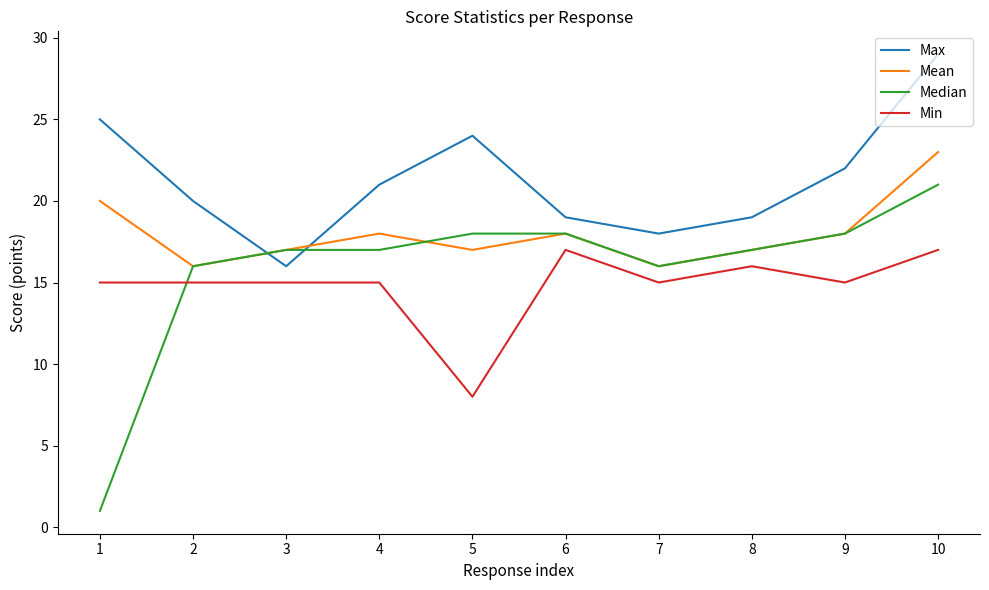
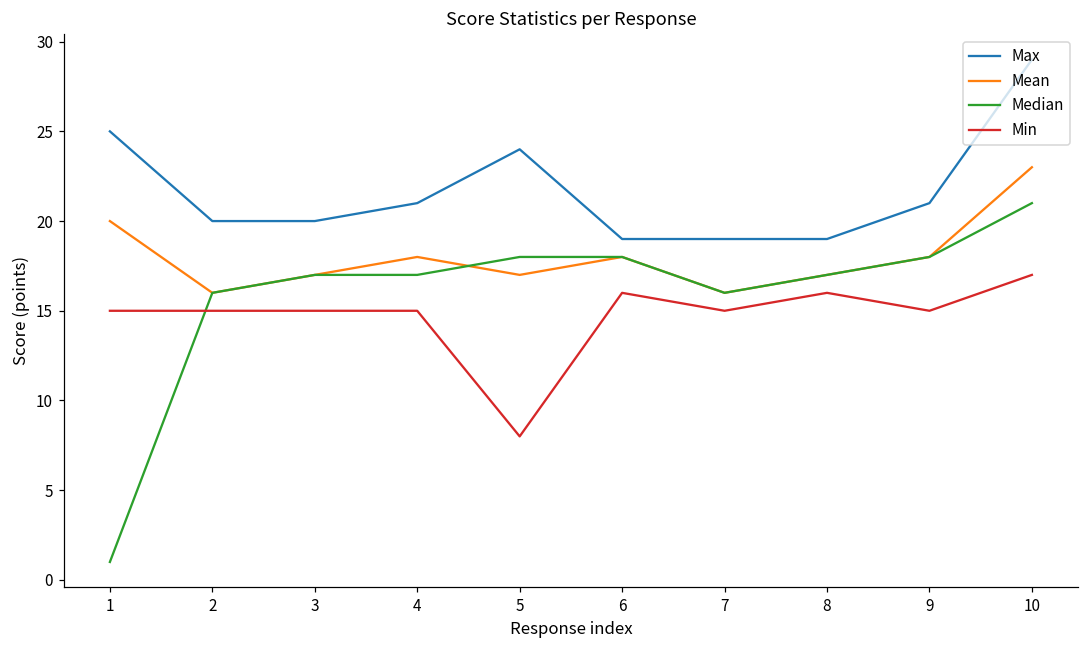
  {
    "Max": {
      "1": 25,
      "2": 20,
-     "3": 16,
+     "3": 20,
      "4": 21,
      "5": 24,
      "6": 19,
-     "7": 18,
+     "7": 19,
      "8": 19,
-     "9": 22
+     "9": 21
    },
    "Mean": {
      "1": 20,
      "4": 18,
      "5": 17,
      "10": 23
    },
    "Median": {
      "1": 1,
      "4": 17,
      "5": 18,
      "10": 21
    },
    "Min": {
      "1": 15,
      "2": 15,
      "3": 15,
      "4": 15,
      "5": 8,
-     "6": 17,
+     "6": 16,
      "7": 15,
      "8": 16,
      "9": 15,
      "10": 17
    }
  }
